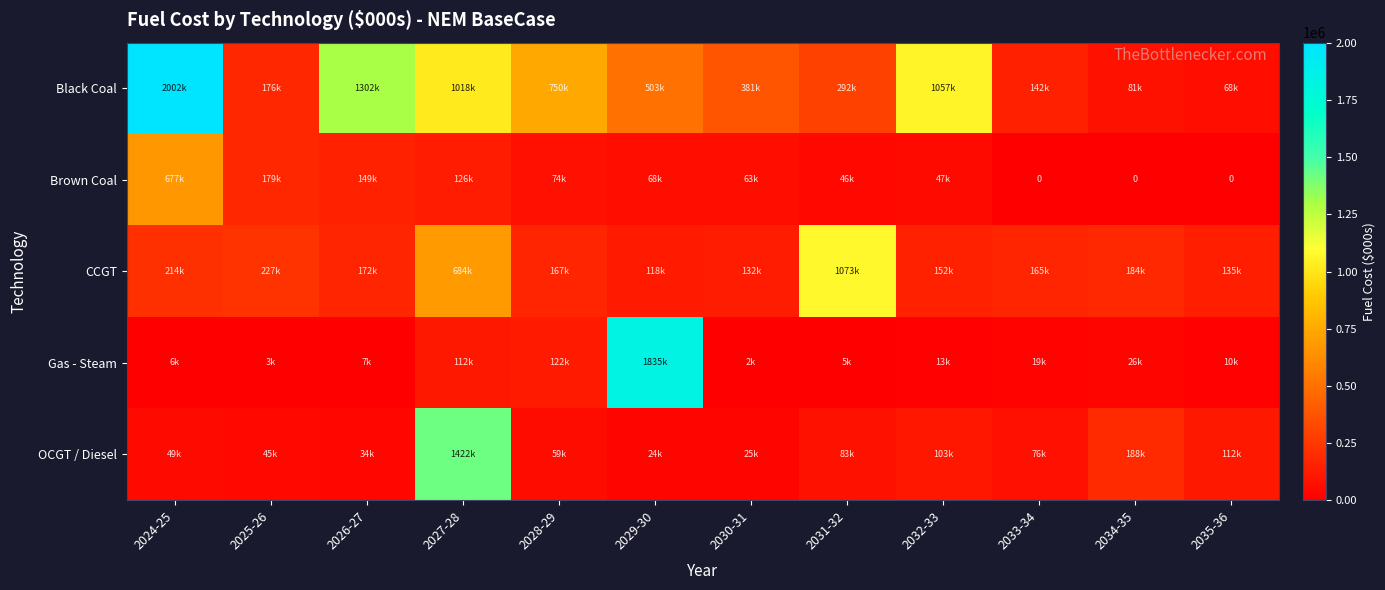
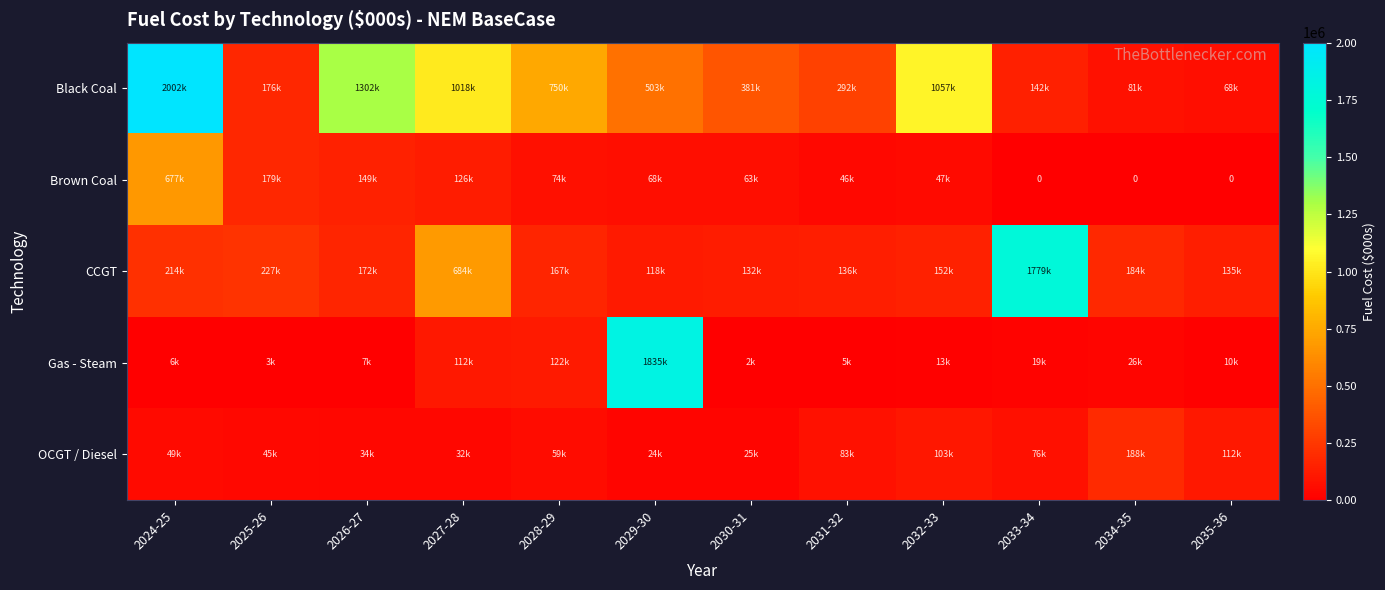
  {
    "Black Coal": {
      "2024-25": "2002k",
      "2025-26": "176k",
      "2026-27": "1302k",
      "2027-28": "1018k",
      "2028-29": "750k",
      "2029-30": "503k",
      "2030-31": "381k",
      "2031-32": "292k",
      "2032-33": "1057k",
      "2033-34": "142k",
      "2034-35": "81k"
    },
    "Brown Coal": {
      "2024-25": "677k",
      "2025-26": "179k",
      "2026-27": "149k",
      "2027-28": "126k",
      "2028-29": "74k",
      "2029-30": "68k",
      "2030-31": "63k",
      "2031-32": "46k",
      "2032-33": "47k",
      "2033-34": "0",
      "2034-35": "0",
      "2035-36": "0"
    },
    "CCGT": {
      "2024-25": "214k",
      "2025-26": "227k",
      "2026-27": "172k",
      "2027-28": "684k",
      "2028-29": "167k",
      "2029-30": "118k",
      "2030-31": "132k",
-     "2031-32": "1073k",
+     "2031-32": "136k",
      "2032-33": "152k",
-     "2033-34": "165k",
+     "2033-34": "1779k",
      "2034-35": "184k",
      "2035-36": "135k"
    },
    "Gas - Steam": {
      "2024-25": "6k",
      "2025-26": "3k",
      "2026-27": "7k",
      "2027-28": "112k",
      "2028-29": "122k",
      "2029-30": "1835k",
      "2030-31": "2k",
      "2031-32": "5k",
      "2032-33": "13k",
      "2033-34": "19k",
      "2034-35": "26k",
      "2035-36": "10k"
    },
    "OCGT / Diesel": {
      "2024-25": "49k",
      "2025-26": "45k",
      "2026-27": "34k",
-     "2027-28": "1422k",
+     "2027-28": "32k",
      "2028-29": "59k",
      "2029-30": "24k",
      "2030-31": "25k",
      "2031-32": "83k",
      "2032-33": "103k",
      "2033-34": "76k",
      "2034-35": "188k",
      "2035-36": "112k"
    }
  }
